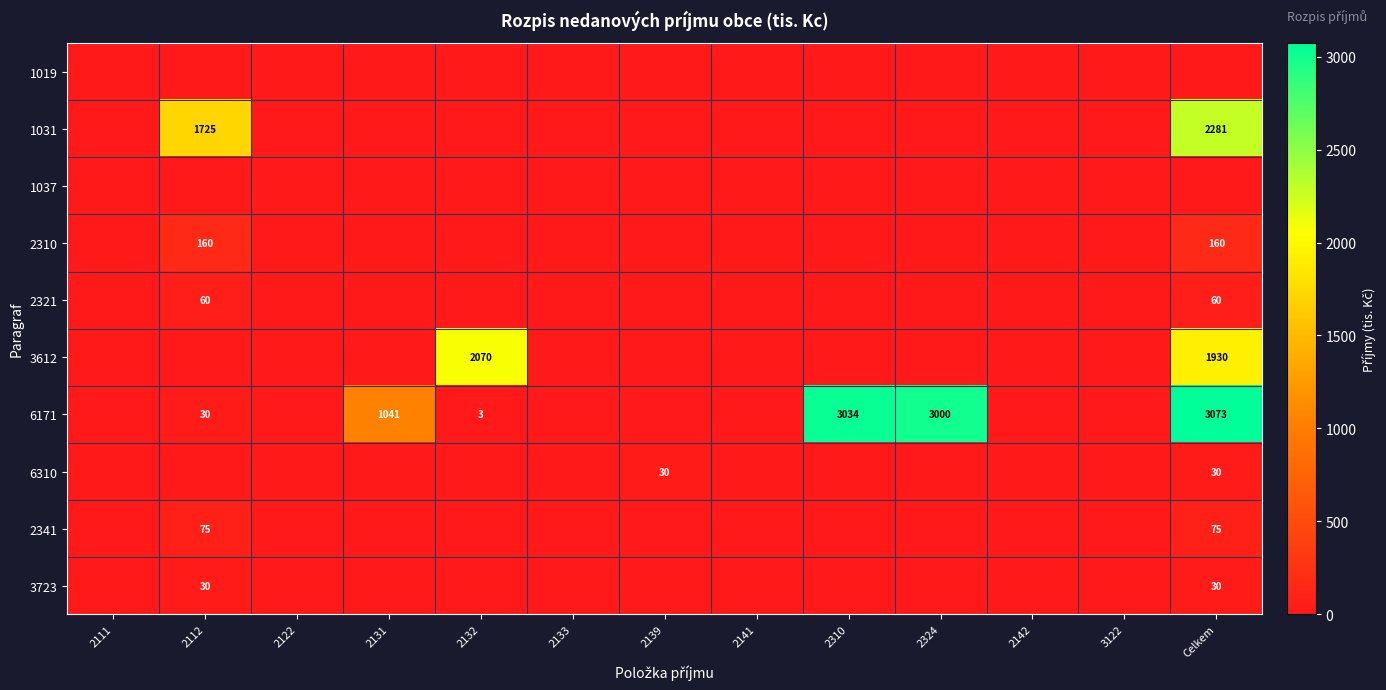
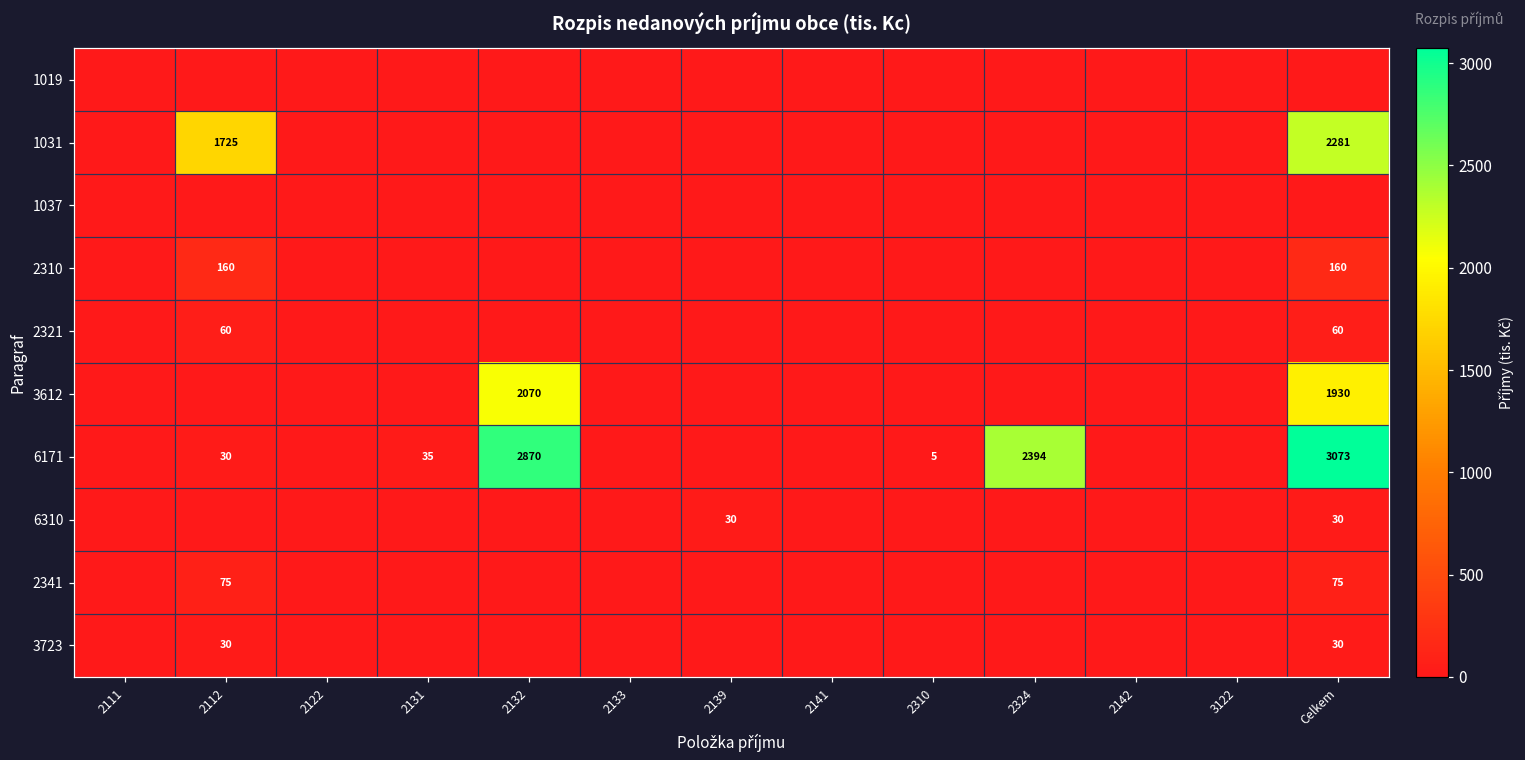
  {
    "1031": {
      "2112": 1725,
      "Celkem": 2281
    },
    "2310": {
      "2112": 160,
      "Celkem": 160
    },
    "2321": {
      "2112": 60,
      "Celkem": 60
    },
    "3612": {
      "2132": 2070,
      "Celkem": 1930
    },
    "6171": {
      "2112": 30,
-     "2131": 1041,
-     "2132": 3,
-     "2310": 3034,
-     "2324": 3000,
+     "2131": 35,
+     "2132": 2870,
+     "2310": 5,
+     "2324": 2394,
      "Celkem": 3073
    },
    "6310": {
      "2139": 30,
      "Celkem": 30
    },
    "2341": {
      "2112": 75,
      "Celkem": 75
    },
    "3723": {
      "2112": 30,
      "Celkem": 30
    }
  }
